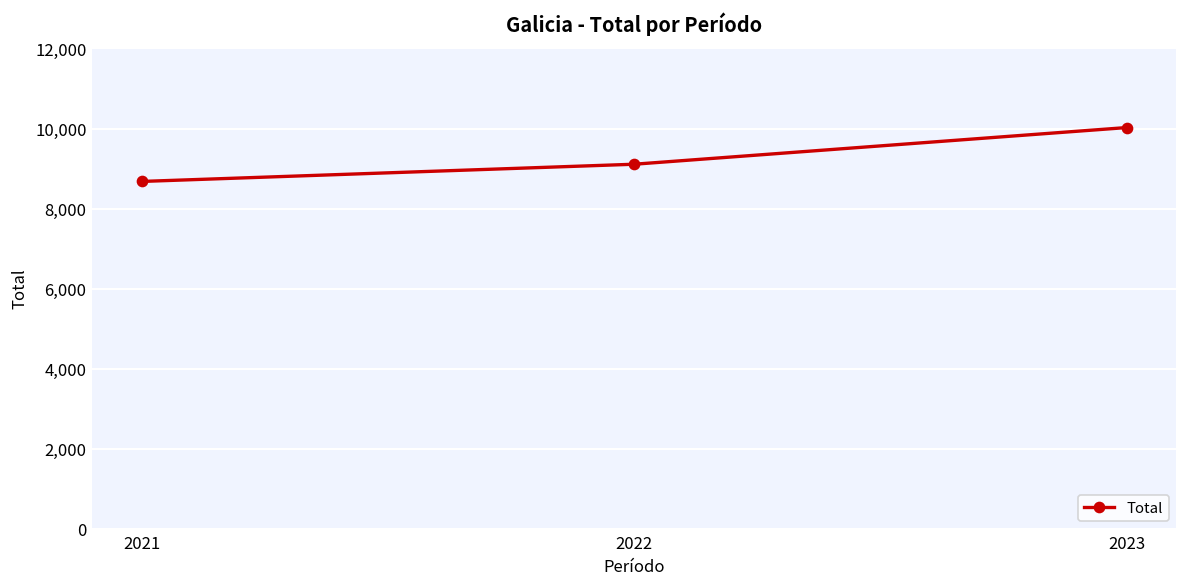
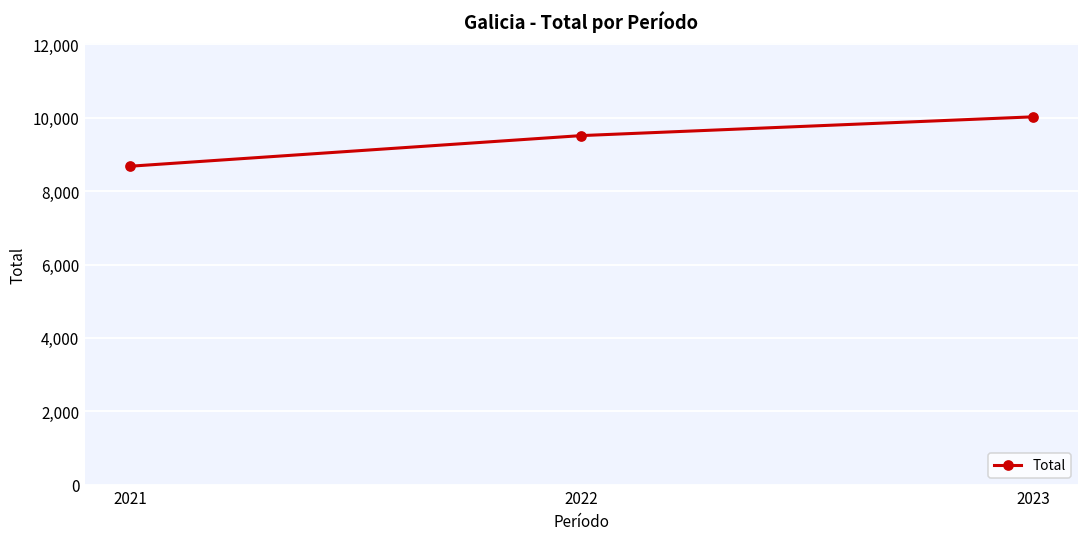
  {
    "2021": "8,700",
-   "2022": "9,100",
+   "2022": "9,500",
    "2023": "10,000"
  }
